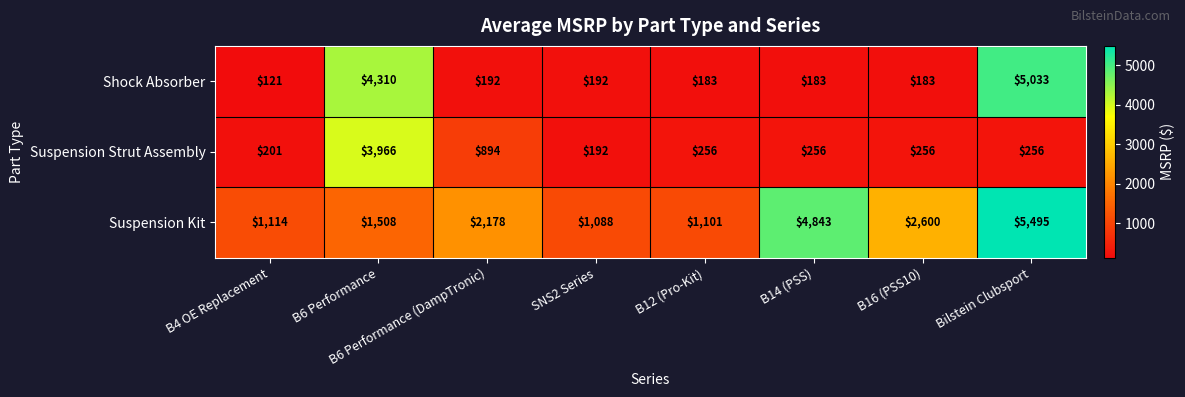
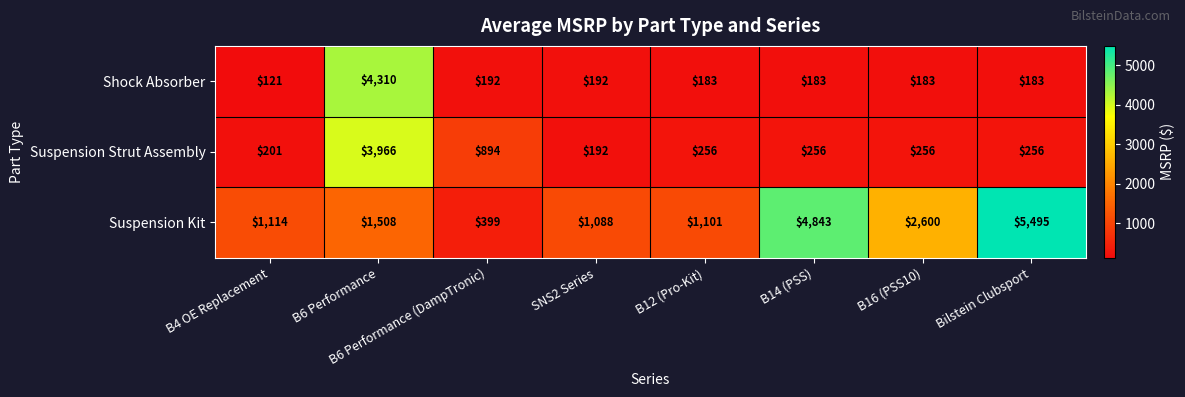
  {
    "Shock Absorber": {
      "B4 OE Replacement": "$121",
      "B6 Performance": "$4,310",
      "B6 Performance (DampTronic)": "$192",
      "SNS2 Series": "$192",
      "B12 (Pro-Kit)": "$183",
      "B14 (PSS)": "$183",
      "B16 (PSS10)": "$183",
-     "Bilstein Clubsport": "$5,033"
+     "Bilstein Clubsport": "$183"
    },
    "Suspension Strut Assembly": {
      "B4 OE Replacement": "$201",
      "B6 Performance": "$3,966",
      "B6 Performance (DampTronic)": "$894",
      "SNS2 Series": "$192",
      "B12 (Pro-Kit)": "$256",
      "B14 (PSS)": "$256",
      "B16 (PSS10)": "$256",
      "Bilstein Clubsport": "$256"
    },
    "Suspension Kit": {
      "B4 OE Replacement": "$1,114",
      "B6 Performance": "$1,508",
-     "B6 Performance (DampTronic)": "$2,178",
+     "B6 Performance (DampTronic)": "$399",
      "SNS2 Series": "$1,088",
      "B12 (Pro-Kit)": "$1,101",
      "B14 (PSS)": "$4,843",
      "B16 (PSS10)": "$2,600",
      "Bilstein Clubsport": "$5,495"
    }
  }
